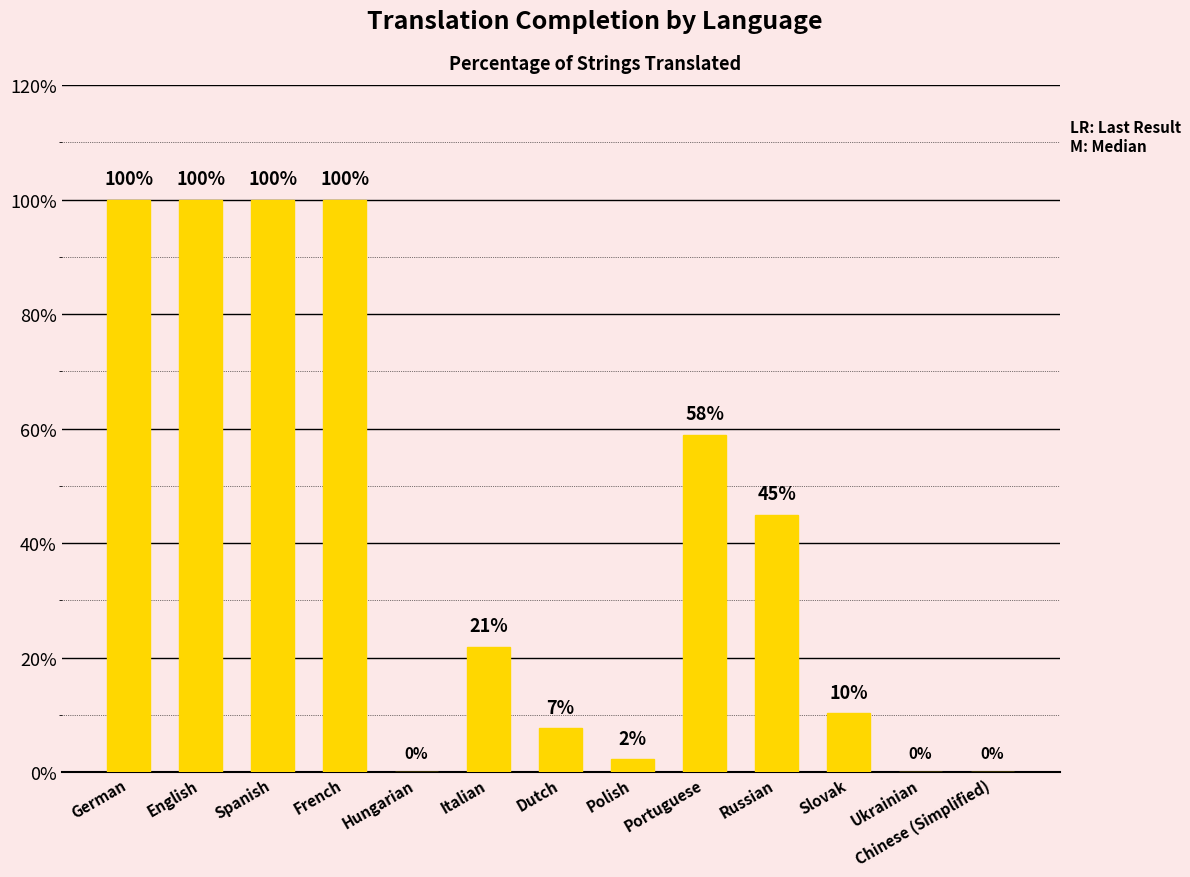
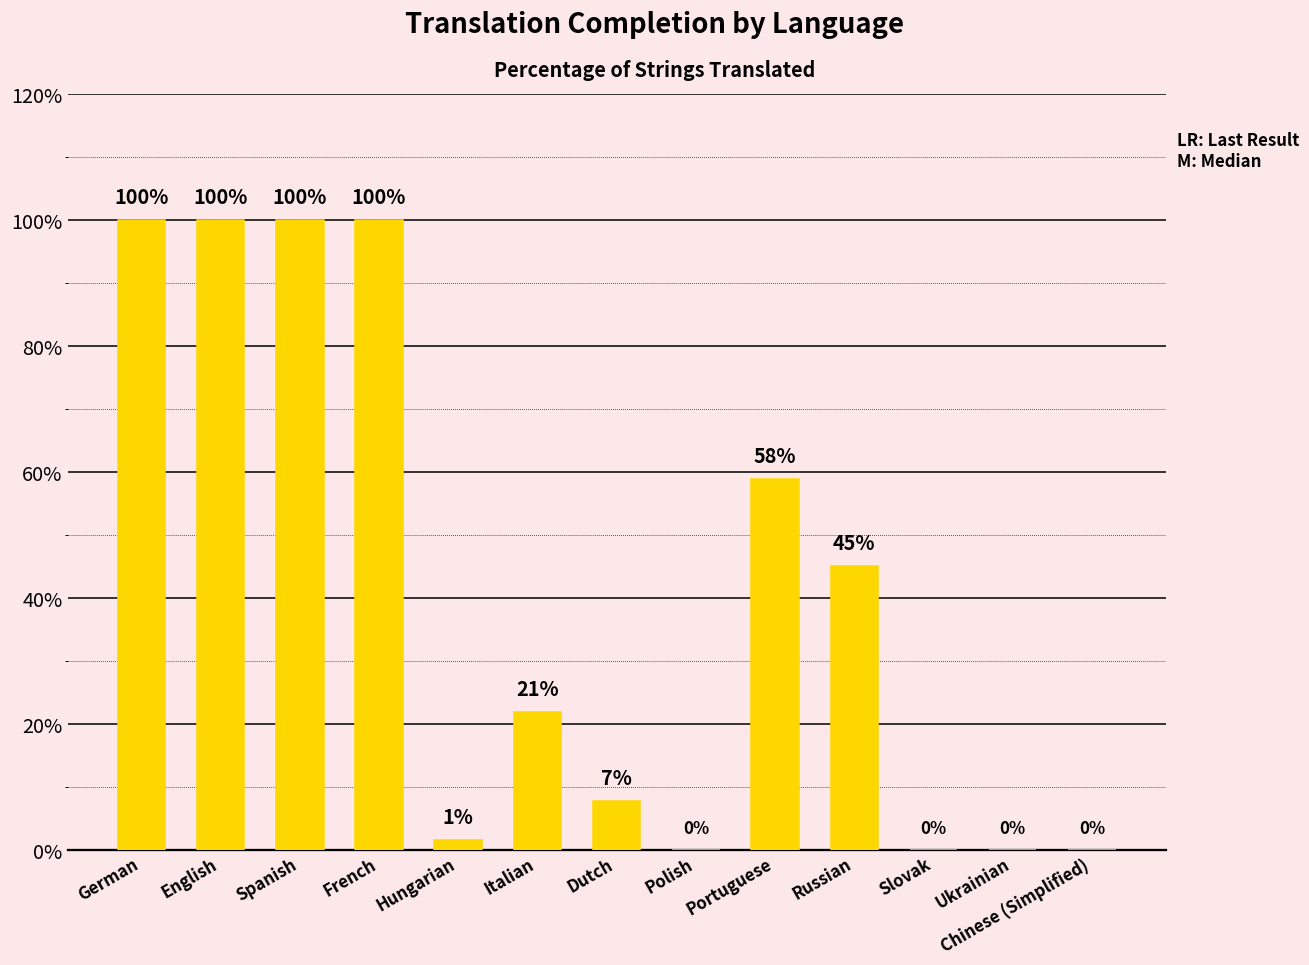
  {
    "German": "100%",
    "English": "100%",
    "Spanish": "100%",
    "French": "100%",
-   "Hungarian": "0%",
-   "Polish": "2%",
+   "Hungarian": "1%",
+   "Polish": "0%",
    "Russian": "45%",
-   "Slovak": "10%",
+   "Slovak": "0%",
    "Ukrainian": "0%",
    "Chinese (Simplified)": "0%"
  }
